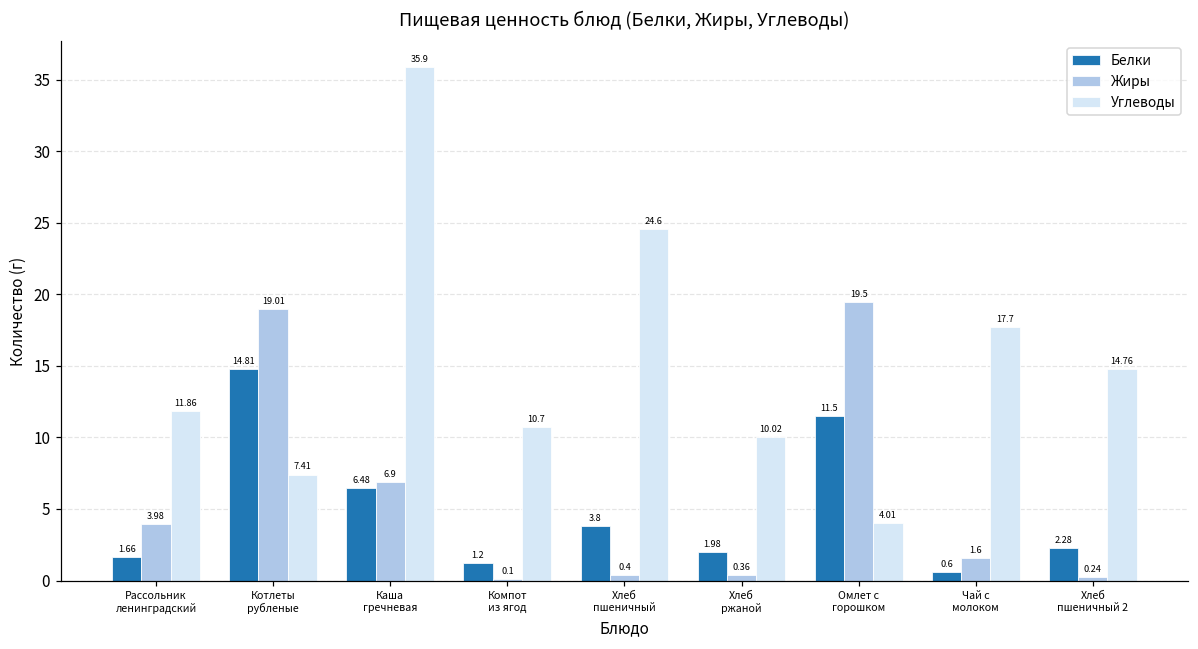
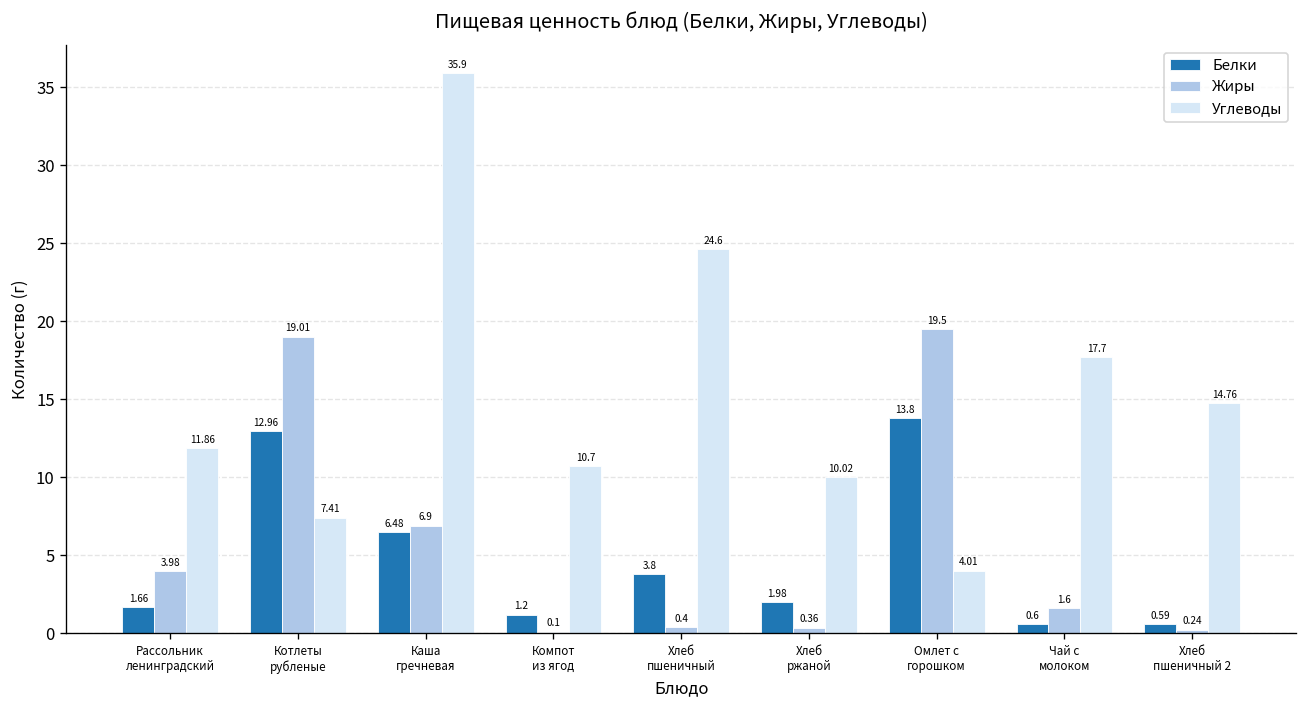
  {
    "Белки": {
      "Рассольник ленинградский": 1.66,
-     "Котлеты рубленые": 14.81,
+     "Котлеты рубленые": 12.96,
      "Каша гречневая": 6.48,
      "Компот из ягод": 1.2,
      "Хлеб пшеничный": 3.8,
      "Хлеб ржаной": 1.98,
-     "Омлет с горошком": 11.5,
+     "Омлет с горошком": 13.8,
      "Чай с молоком": 0.6,
-     "Хлеб пшеничный 2": 2.28
+     "Хлеб пшеничный 2": 0.59
    }
  }
